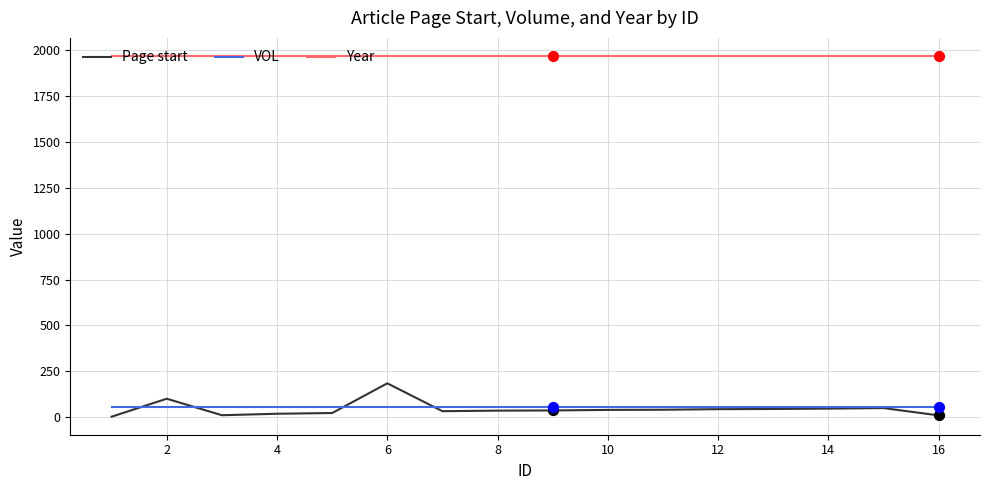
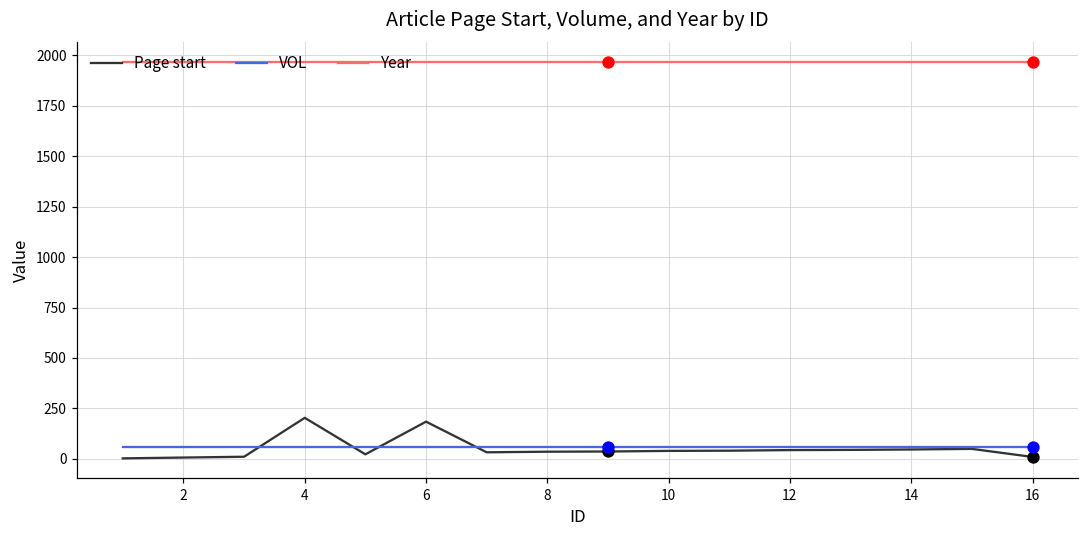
  {
    "Page start": {
-     "2": 100,
-     "4": 20,
+     "2": 10,
+     "4": 200,
      "6": 180,
      "8": 40,
      "10": 40,
      "12": 40
    },
    "VOL": {
      "2": 60,
      "4": 60,
      "6": 60,
      "8": 60,
      "10": 60,
      "12": 60
    },
    "Year": {
      "2": 1970,
      "4": 1970,
      "6": 1970,
      "8": 1970,
      "10": 1970,
      "12": 1970,
      "14": 1970
    }
  }
